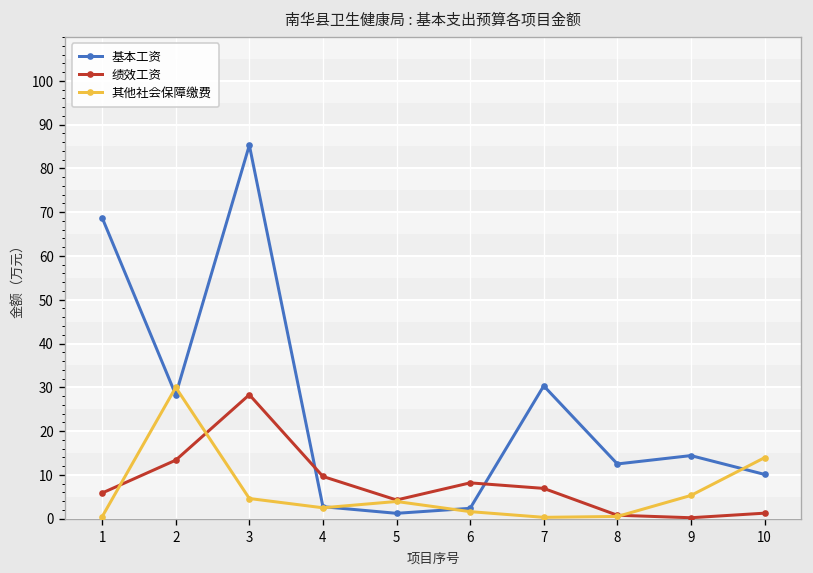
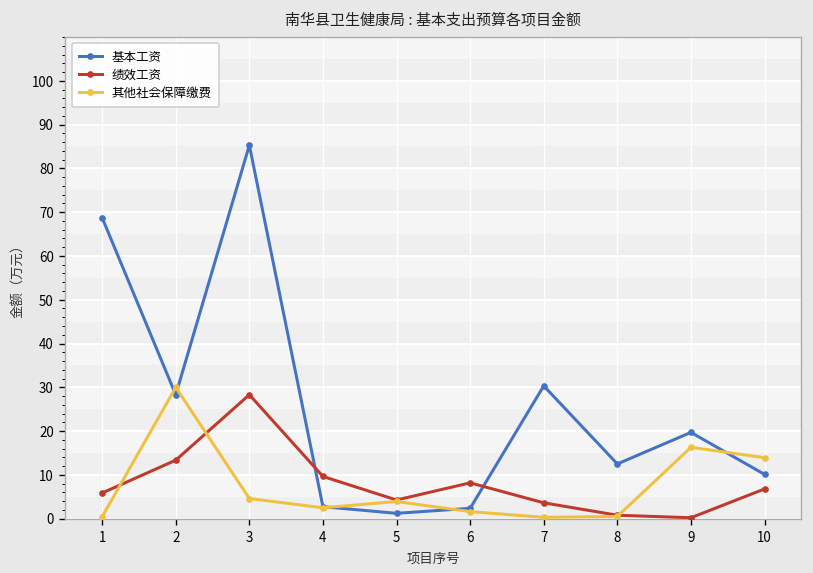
  {
    "基本工资": {
      "1": 69,
      "2": 28,
      "3": 85,
      "5": 1,
      "6": 2,
      "7": 30,
      "8": 12,
-     "9": 14,
+     "9": 20,
      "10": 10
    },
    "绩效工资": {
      "1": 6,
      "2": 13,
      "3": 28,
      "4": 10,
      "6": 8,
-     "7": 7,
+     "7": 4,
      "9": 0,
-     "10": 1
+     "10": 7
    },
    "其他社会保障缴费": {
      "1": 0,
      "2": 30,
      "3": 5,
      "6": 2,
      "7": 0,
-     "9": 5,
+     "9": 16,
      "10": 14
    }
  }
